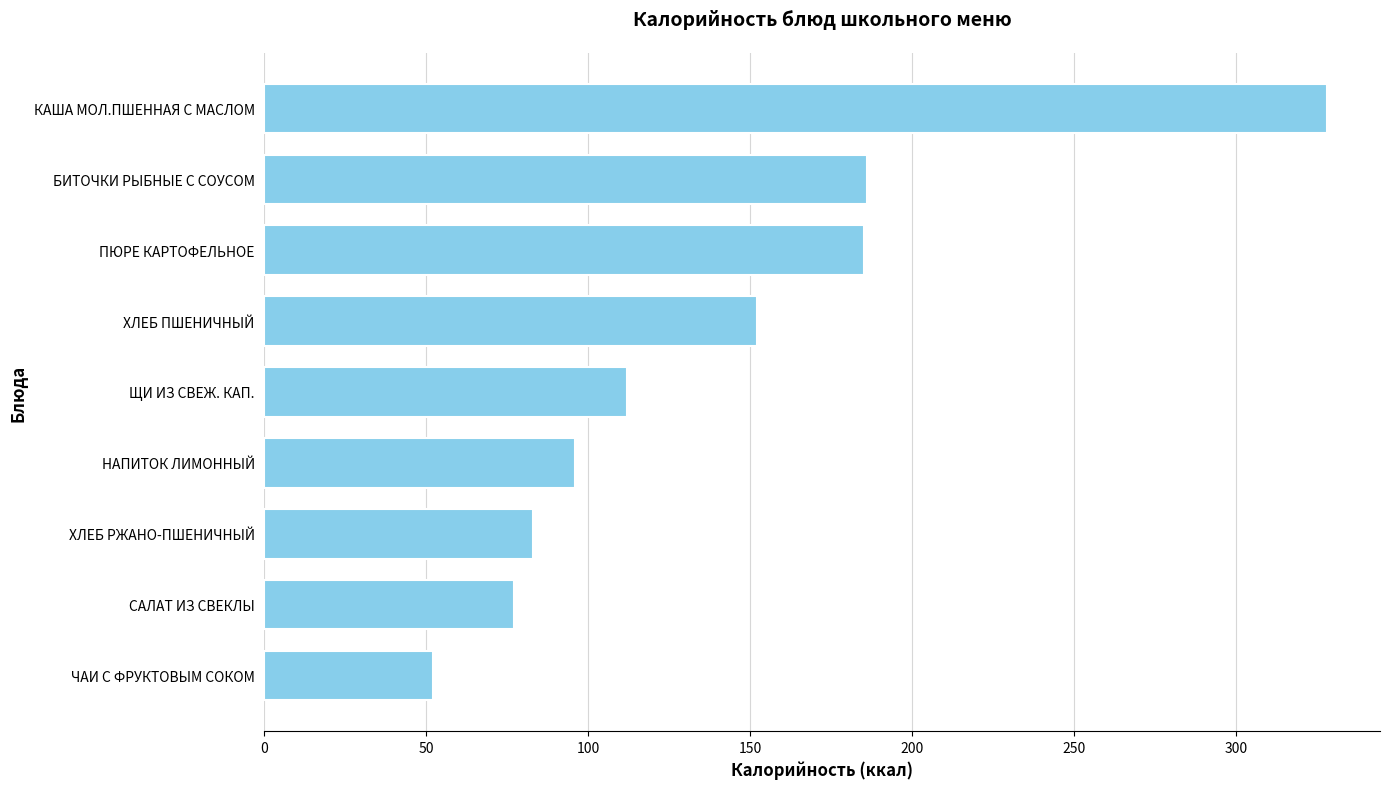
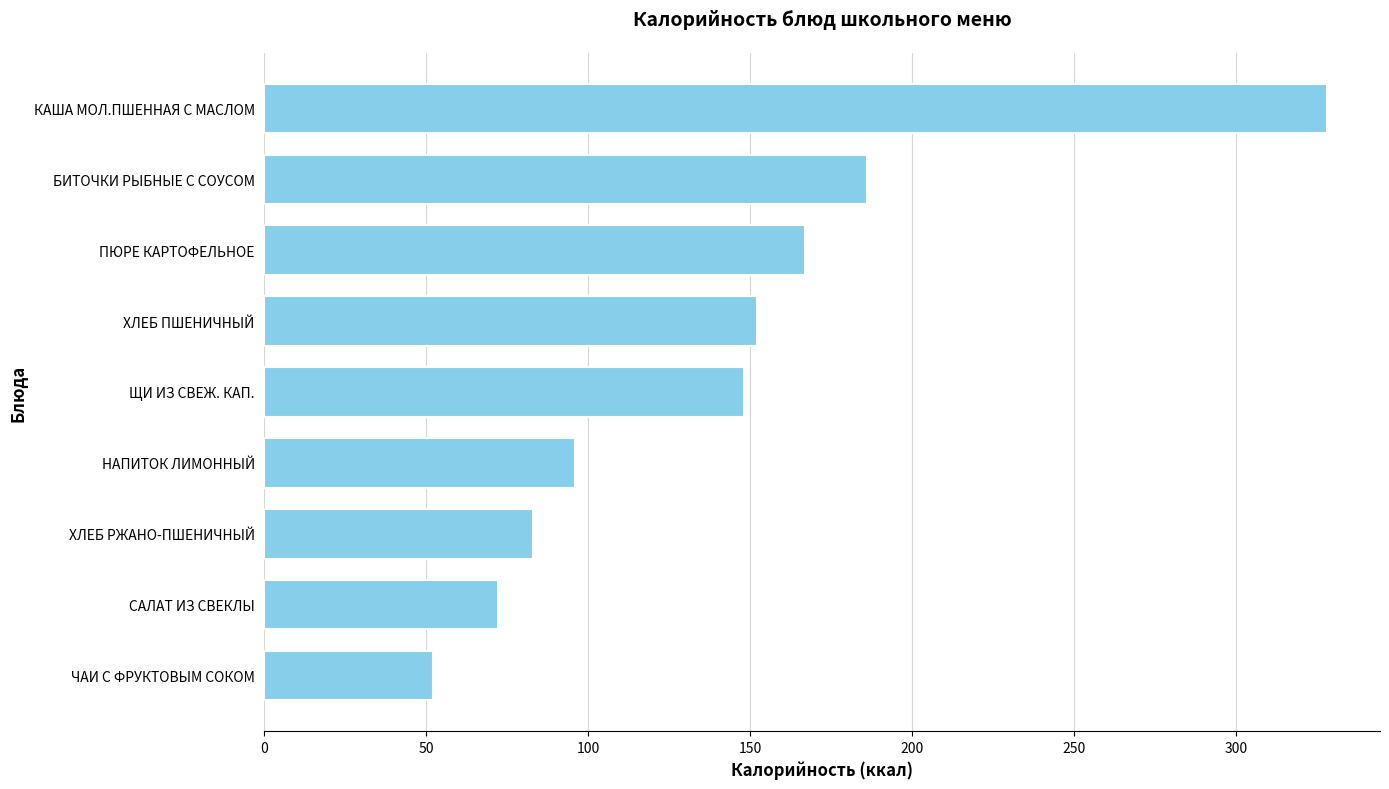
  {
    "КАША МОЛ.ПШЕННАЯ С МАСЛОМ": 328,
    "БИТОЧКИ РЫБНЫЕ С СОУСОМ": 186,
-   "ПЮРЕ КАРТОФЕЛЬНОЕ": 185,
+   "ПЮРЕ КАРТОФЕЛЬНОЕ": 167,
    "ХЛЕБ ПШЕНИЧНЫЙ": 152,
-   "ЩИ ИЗ СВЕЖ. КАП.": 112,
+   "ЩИ ИЗ СВЕЖ. КАП.": 148,
    "НАПИТОК ЛИМОННЫЙ": 96,
    "ХЛЕБ РЖАНО-ПШЕНИЧНЫЙ": 83,
-   "САЛАТ ИЗ СВЕКЛЫ": 77,
+   "САЛАТ ИЗ СВЕКЛЫ": 72,
    "ЧАИ С ФРУКТОВЫМ СОКОМ": 52
  }
